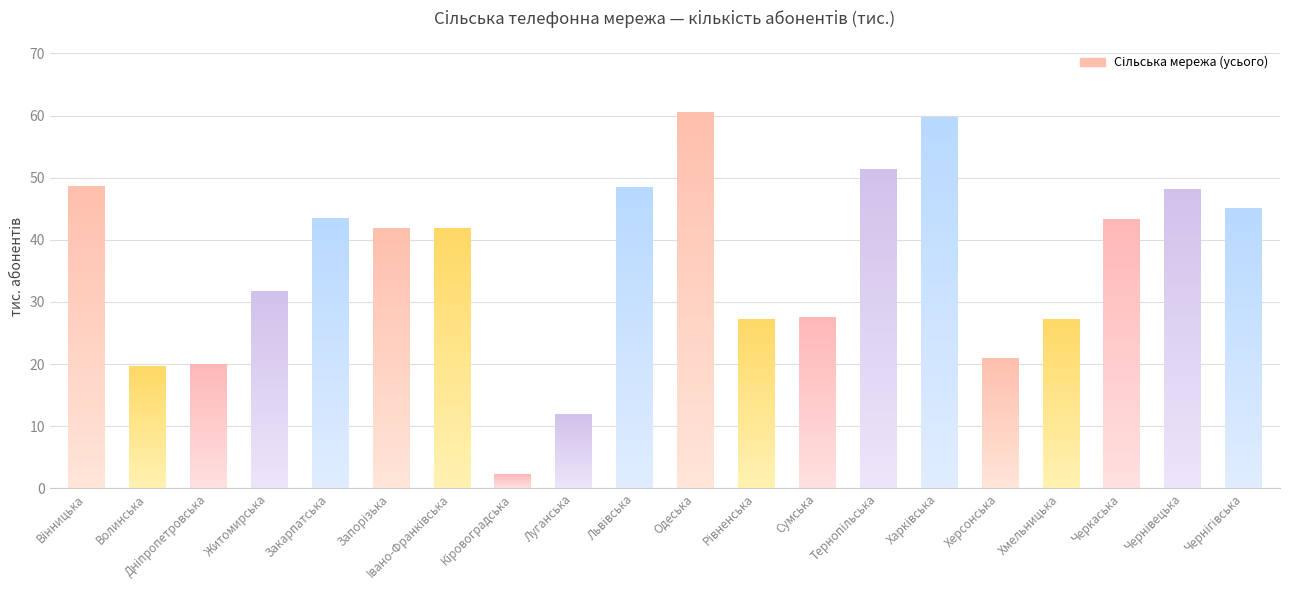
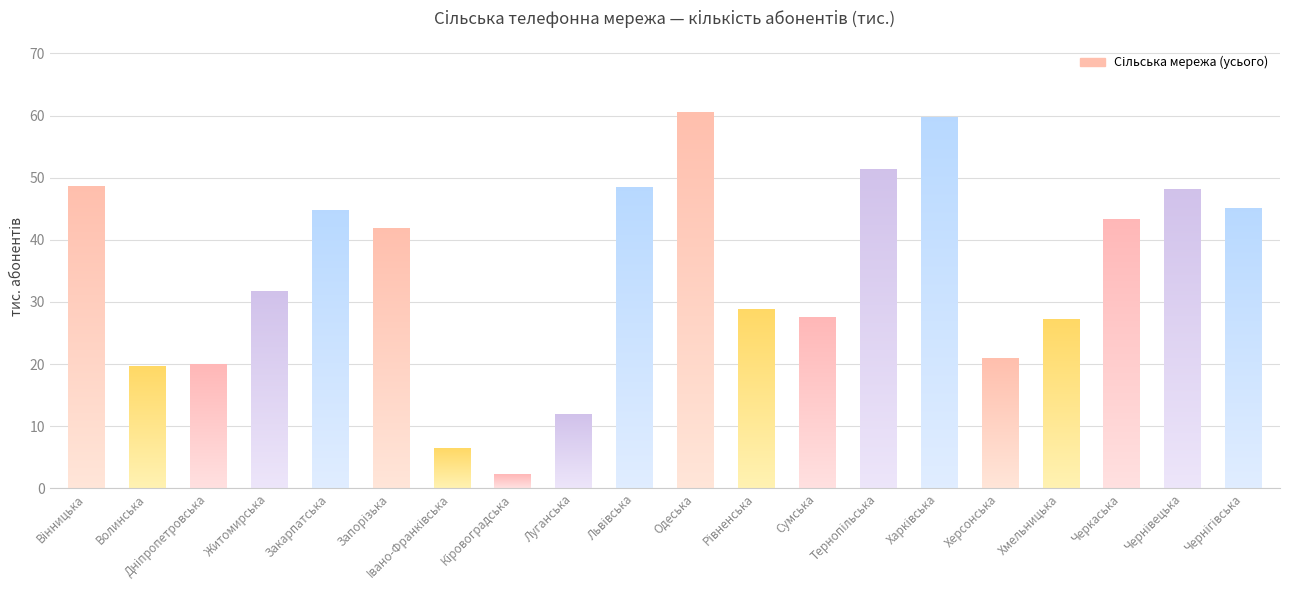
  {
    "Вінницька": 49,
    "Волинська": 20,
    "Дніпропетровська": 20,
    "Житомирська": 32,
-   "Закарпатська": 43,
+   "Закарпатська": 45,
    "Запорізька": 42,
-   "Івано-Франківська": 42,
+   "Івано-Франківська": 6,
    "Кіровоградська": 2,
    "Луганська": 12,
    "Львівська": 48,
    "Одеська": 61,
-   "Рівненська": 27,
+   "Рівненська": 29,
    "Сумська": 28,
    "Тернопільська": 51,
    "Харківська": 60,
    "Херсонська": 21,
    "Хмельницька": 27,
    "Черкаська": 43,
    "Чернівецька": 48,
    "Чернігівська": 45
  }
